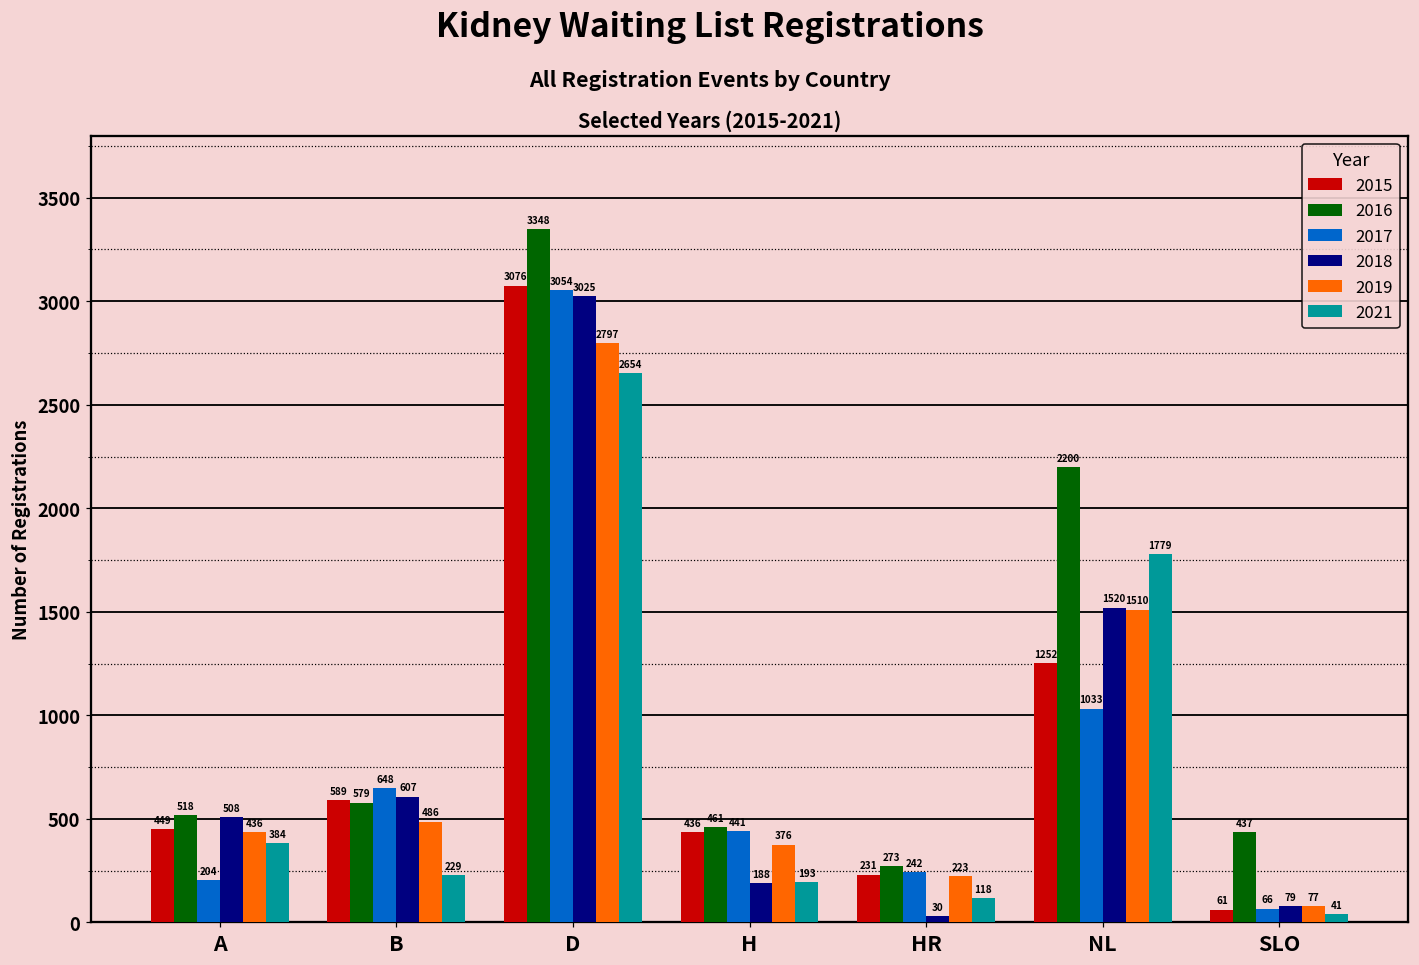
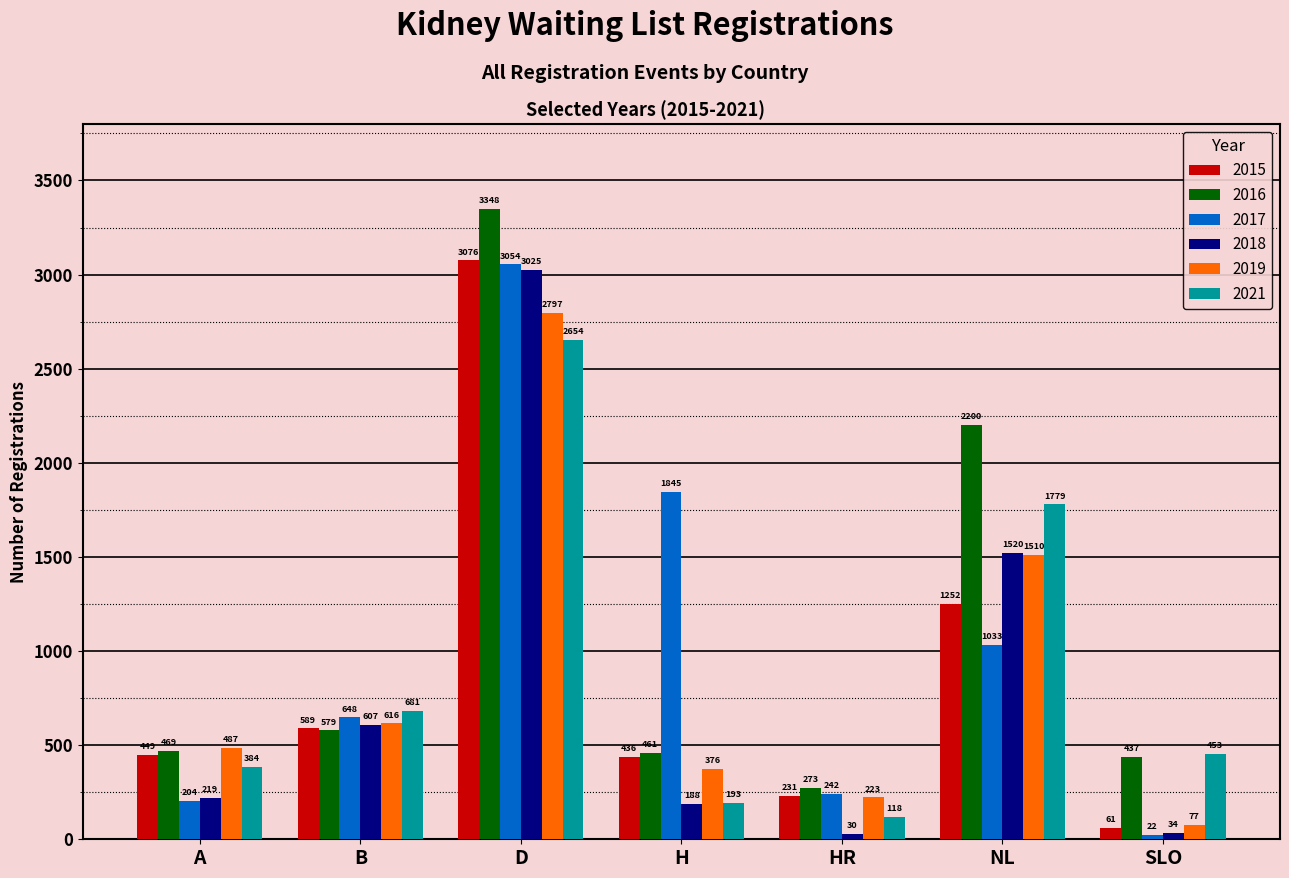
  {
    "2015": {
      "A": 449,
      "B": 589,
      "D": 3076,
      "H": 436,
      "HR": 231,
      "NL": 1252,
      "SLO": 61
    },
    "2016": {
-     "A": 518,
+     "A": 469,
      "B": 579,
      "D": 3348,
      "H": 461,
      "HR": 273,
      "NL": 2200,
      "SLO": 437
    },
    "2017": {
      "A": 204,
      "B": 648,
      "D": 3054,
-     "H": 441,
+     "H": 1845,
      "HR": 242,
      "NL": 1033,
-     "SLO": 66
+     "SLO": 22
    },
    "2018": {
-     "A": 508,
+     "A": 219,
      "B": 607,
      "D": 3025,
      "H": 188,
      "HR": 30,
      "NL": 1520,
-     "SLO": 79
+     "SLO": 34
    },
    "2019": {
-     "A": 436,
-     "B": 486,
+     "A": 487,
+     "B": 616,
      "D": 2797,
      "H": 376,
      "HR": 223,
      "NL": 1510,
      "SLO": 77
    },
    "2021": {
      "A": 384,
-     "B": 229,
+     "B": 681,
      "D": 2654,
      "H": 193,
      "HR": 118,
      "NL": 1779,
-     "SLO": 41
+     "SLO": 453
    }
  }
